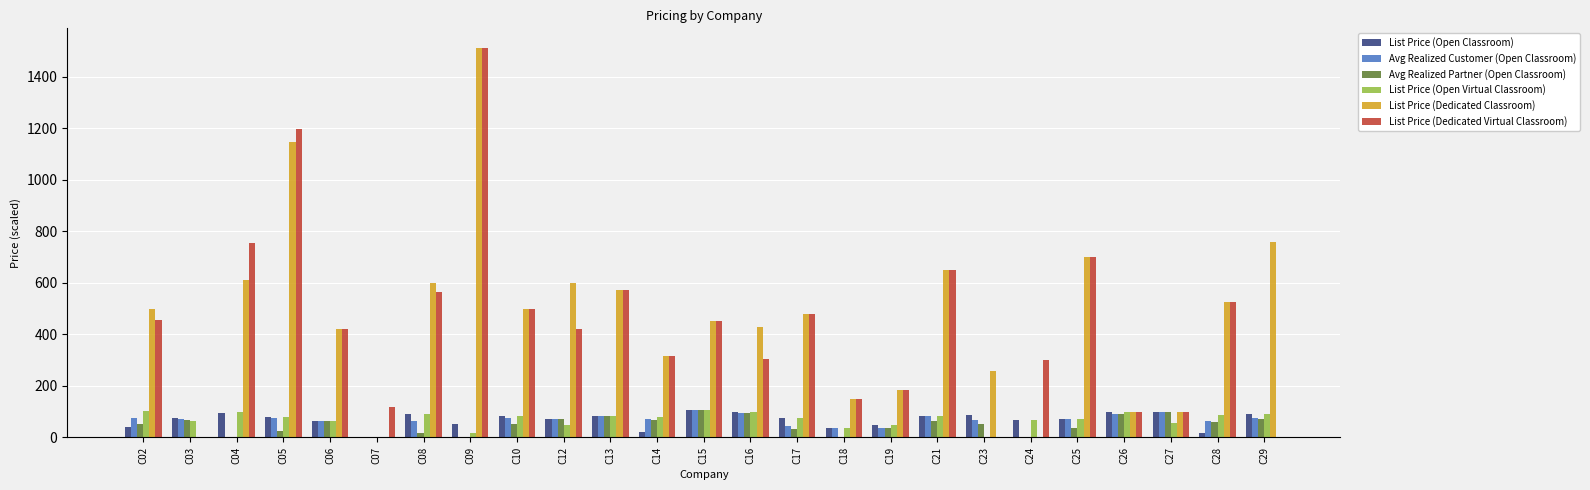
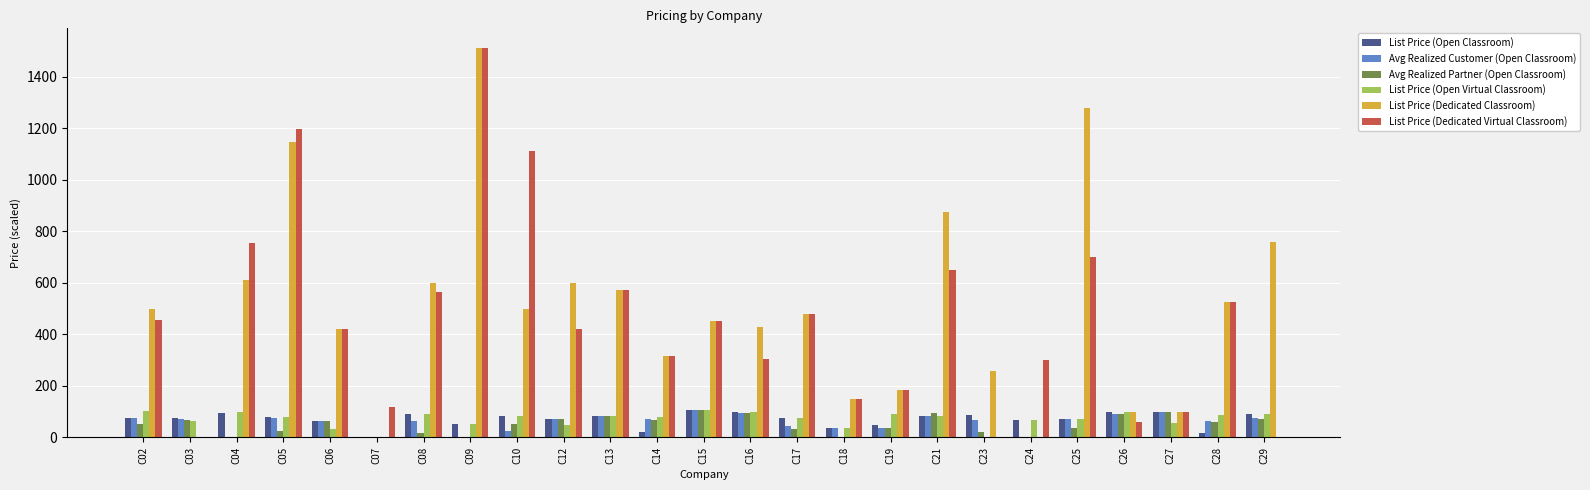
  {
    "List Price (Open Classroom)": {
-     "C02": 40,
+     "C02": 80,
      "C03": 80,
      "C04": 90,
      "C05": 80,
      "C06": 70,
      "C07": 0,
      "C08": 90,
      "C09": 50,
      "C10": 80,
      "C12": 70,
      "C13": 80,
      "C14": 20,
      "C15": 110,
      "C16": 100,
      "C17": 80,
      "C18": 40,
      "C19": 50,
      "C21": 90,
      "C23": 90,
      "C24": 70,
      "C25": 70,
      "C26": 100,
      "C27": 100,
      "C28": 20,
      "C29": 90
    },
    "Avg Realized Customer (Open Classroom)": {
      "C02": 80,
      "C03": 70,
      "C04": 0,
      "C05": 80,
      "C06": 70,
      "C07": 0,
      "C08": 70,
      "C09": 0,
-     "C10": 70,
+     "C10": 30,
      "C12": 70,
      "C13": 80,
      "C14": 70,
      "C15": 110,
      "C16": 100,
      "C17": 50,
      "C18": 40,
      "C19": 40,
      "C21": 90,
      "C23": 70,
      "C24": 0,
      "C25": 70,
      "C26": 90,
      "C27": 100,
      "C28": 60,
      "C29": 80
    },
    "Avg Realized Partner (Open Classroom)": {
      "C02": 50,
      "C03": 70,
      "C04": 0,
      "C05": 20,
      "C06": 70,
      "C07": 0,
      "C08": 20,
      "C09": 0,
      "C10": 50,
      "C12": 70,
      "C13": 80,
      "C14": 70,
      "C15": 110,
      "C16": 100,
      "C17": 30,
      "C18": 0,
      "C19": 40,
-     "C21": 60,
-     "C23": 50,
+     "C21": 90,
+     "C23": 20,
      "C24": 0,
      "C25": 40,
      "C26": 90,
      "C27": 100,
      "C28": 60,
      "C29": 70
    },
    "List Price (Open Virtual Classroom)": {
      "C02": 100,
      "C03": 70,
      "C04": 100,
      "C05": 80,
-     "C06": 70,
+     "C06": 30,
      "C07": 0,
      "C08": 90,
-     "C09": 20,
+     "C09": 50,
      "C10": 80,
      "C12": 50,
      "C13": 80,
      "C14": 80,
      "C15": 110,
      "C16": 100,
      "C17": 80,
      "C18": 40,
-     "C19": 50,
+     "C19": 90,
      "C21": 90,
      "C23": 0,
      "C24": 70,
      "C25": 70,
      "C26": 100,
      "C27": 60,
      "C28": 90,
      "C29": 90
    },
    "List Price (Dedicated Classroom)": {
      "C02": 500,
      "C03": 0,
      "C04": 610,
      "C05": 1150,
      "C06": 420,
      "C07": 0,
      "C08": 600,
      "C09": 1510,
      "C10": 500,
      "C12": 600,
      "C13": 570,
      "C14": 320,
      "C15": 450,
      "C16": 430,
      "C17": 480,
      "C18": 150,
      "C19": 180,
-     "C21": 650,
+     "C21": 880,
      "C23": 260,
      "C24": 0,
-     "C25": 700,
+     "C25": 1280,
      "C26": 100,
      "C27": 100,
      "C28": 530,
      "C29": 760
    },
    "List Price (Dedicated Virtual Classroom)": {
      "C02": 460,
      "C03": 0,
      "C04": 750,
      "C05": 1200,
      "C06": 420,
      "C07": 120,
      "C08": 570,
      "C09": 1510,
-     "C10": 500,
+     "C10": 1110,
      "C12": 420,
      "C13": 570,
      "C14": 320,
      "C15": 450,
      "C16": 310,
      "C17": 480,
      "C18": 150,
      "C19": 180,
      "C21": 650,
      "C23": 0,
      "C24": 300,
      "C25": 700,
-     "C26": 100,
+     "C26": 60,
      "C27": 100,
      "C28": 530,
      "C29": 0
    }
  }
